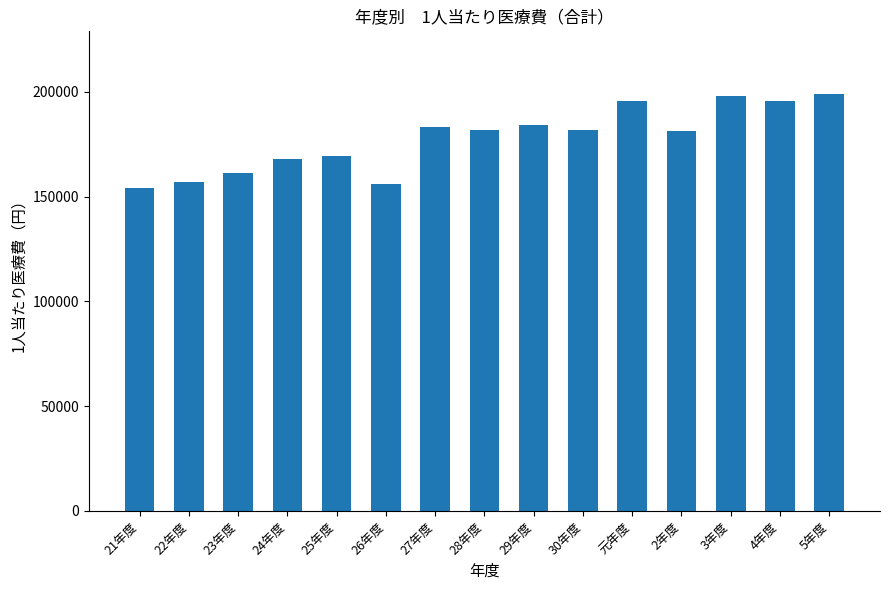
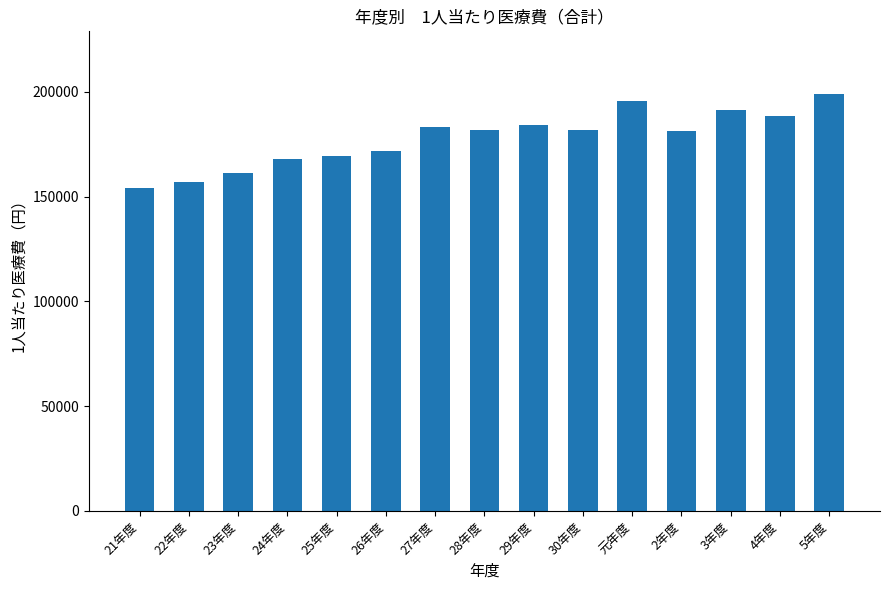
  {
    "21年度": 154000,
    "22年度": 157000,
    "23年度": 161000,
    "24年度": 168000,
    "25年度": 169000,
-   "26年度": 156000,
+   "26年度": 172000,
    "27年度": 183000,
    "28年度": 182000,
    "29年度": 184000,
    "30年度": 182000,
    "元年度": 196000,
    "2年度": 181000,
-   "3年度": 198000,
-   "4年度": 196000,
+   "3年度": 191000,
+   "4年度": 188000,
    "5年度": 199000
  }
